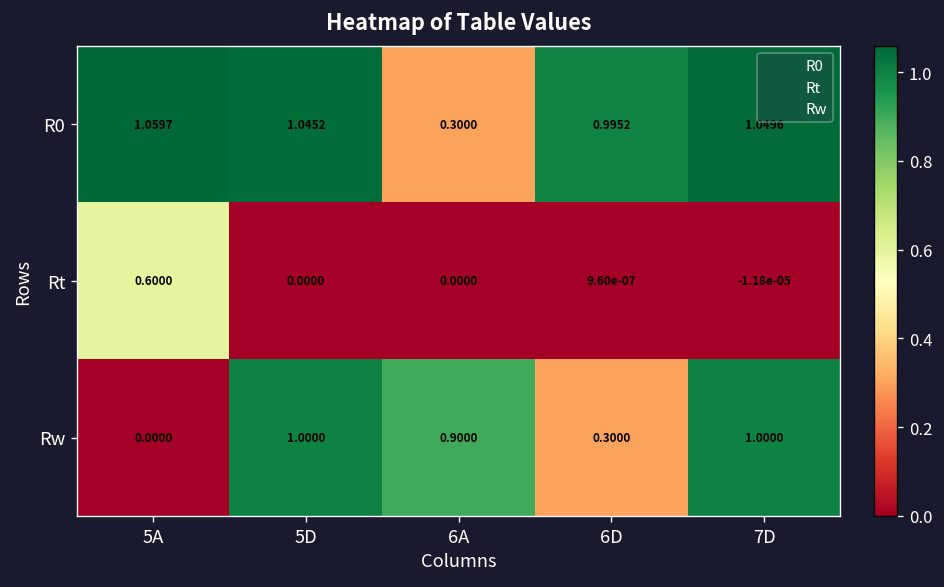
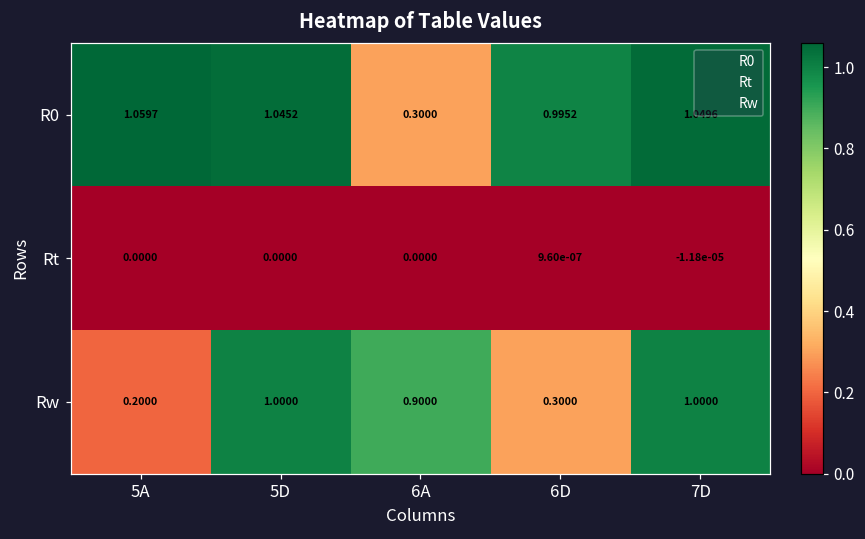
  {
    "Rt": {
-     "5A": 0.6000
+     "5A": 0.0000
    },
    "Rw": {
-     "5A": 0.0000
+     "5A": 0.2000
    }
  }
